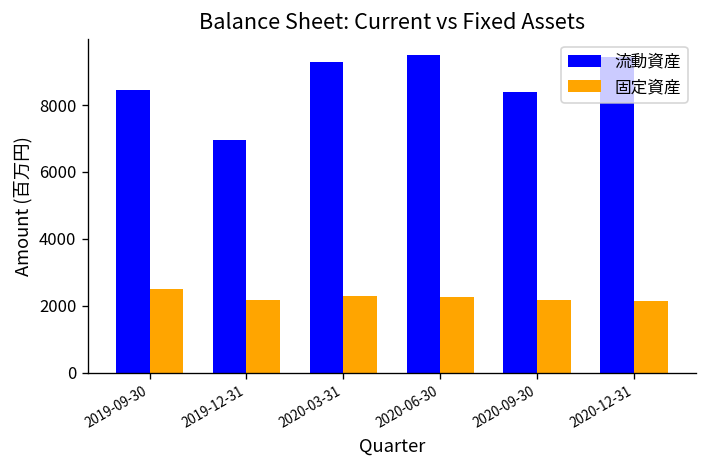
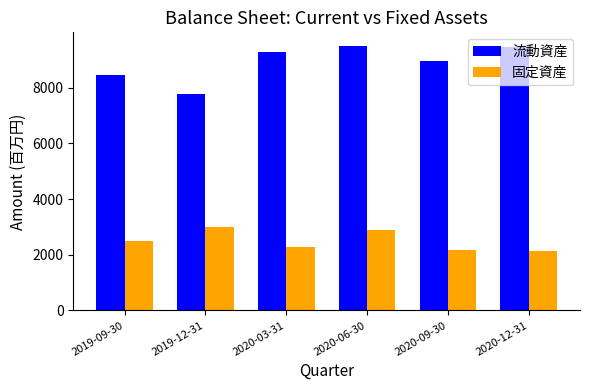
  {
    "流動資産": {
      "2019-09-30": 8500,
-     "2019-12-31": 6900,
+     "2019-12-31": 7800,
      "2020-03-31": 9300,
      "2020-06-30": 9500,
-     "2020-09-30": 8400
+     "2020-09-30": 9000
    },
    "固定資産": {
      "2019-09-30": 2500,
-     "2019-12-31": 2200,
+     "2019-12-31": 3000,
      "2020-03-31": 2300,
-     "2020-06-30": 2300,
+     "2020-06-30": 2900,
      "2020-09-30": 2200,
      "2020-12-31": 2200
    }
  }
